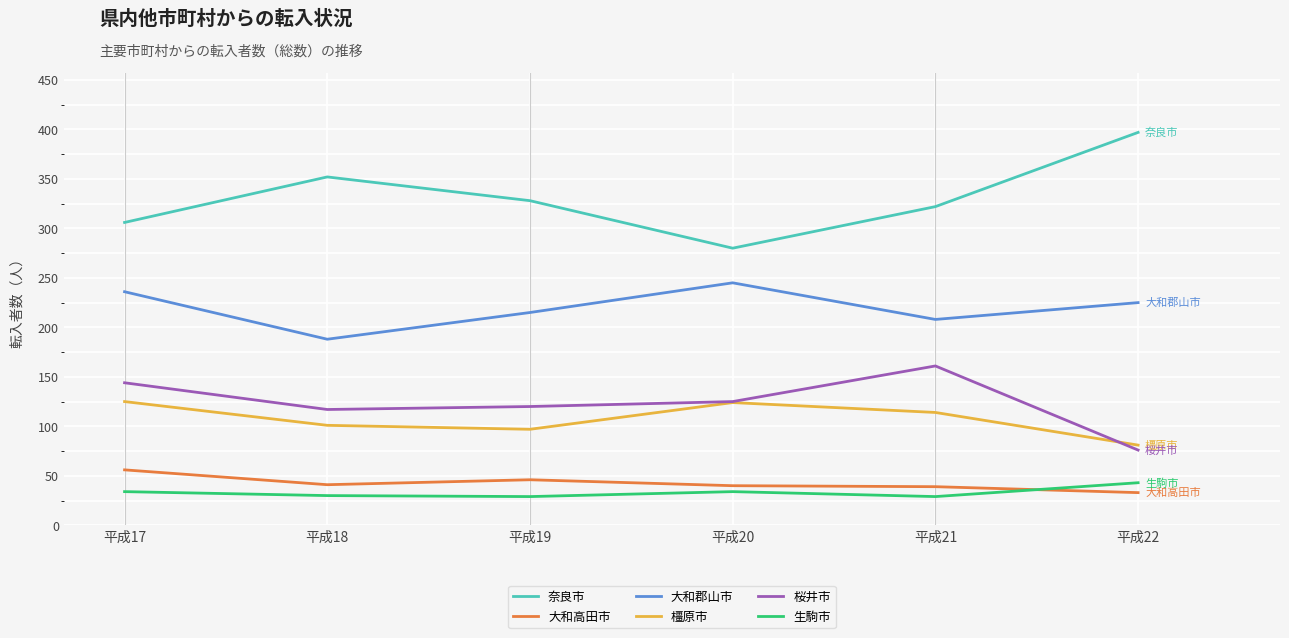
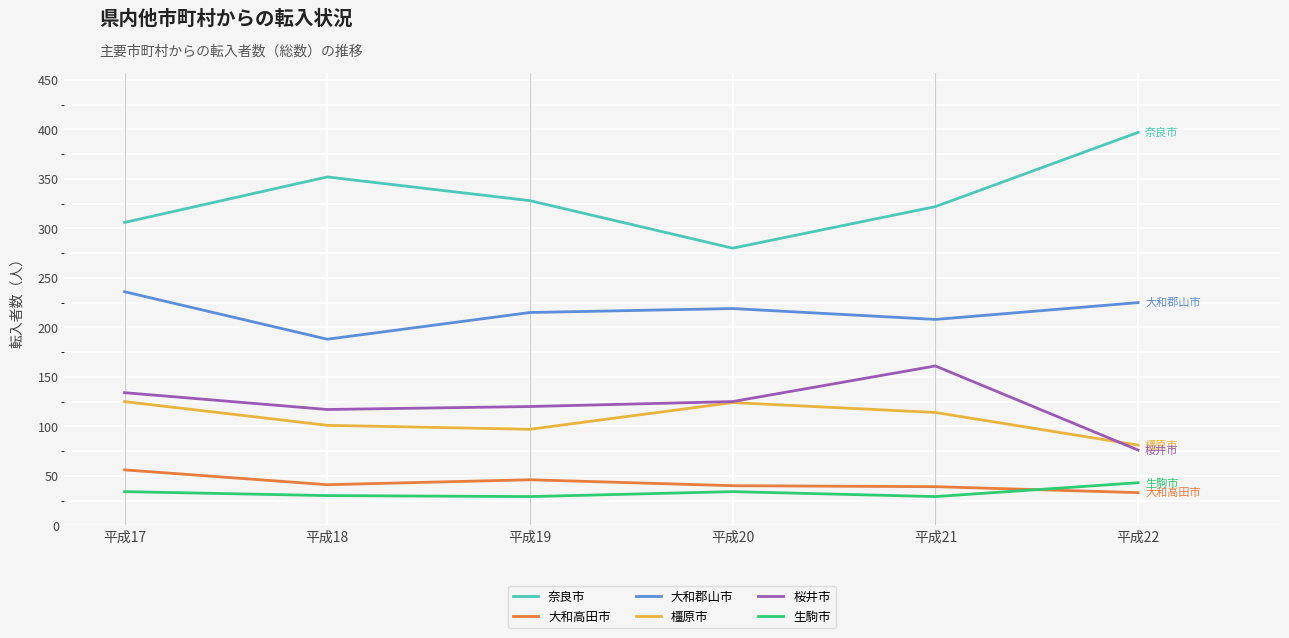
  {
    "奈良市": {
      "平成17": 310,
      "平成18": 350,
      "平成19": 330,
      "平成20": 280,
      "平成21": 320,
      "平成22": 400
    },
    "大和郡山市": {
      "平成17": 240,
      "平成18": 190,
      "平成19": 220,
-     "平成20": 250,
+     "平成20": 220,
      "平成21": 210,
      "平成22": 230
    },
    "桜井市": {
-     "平成17": 140,
+     "平成17": 130,
      "平成18": 120,
      "平成19": 120,
      "平成21": 160,
      "平成22": 80
    },
    "生駒市": {
      "平成17": 30,
      "平成18": 30,
      "平成19": 30,
      "平成20": 30,
      "平成21": 30,
      "平成22": 40
    }
  }
